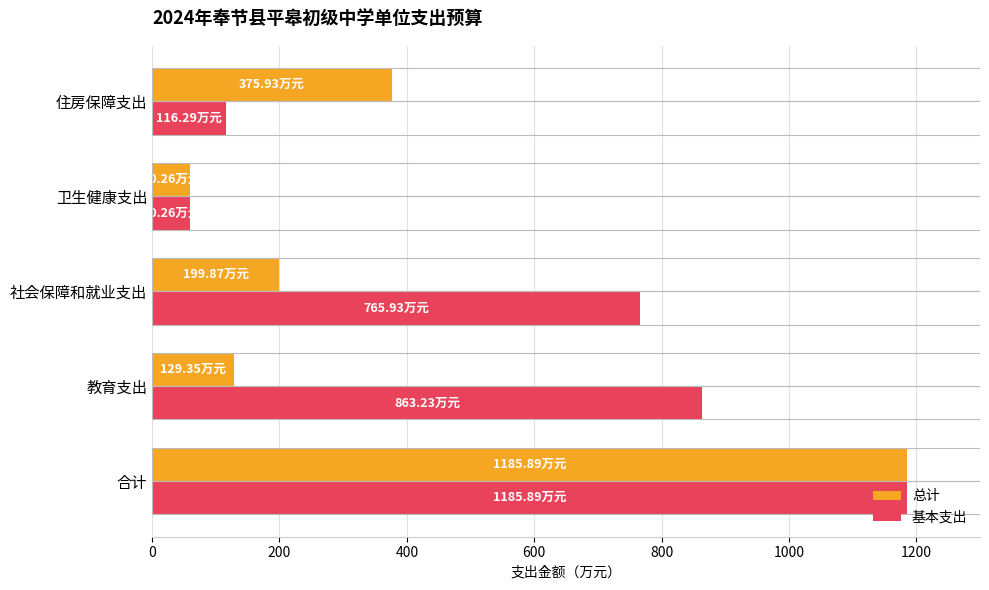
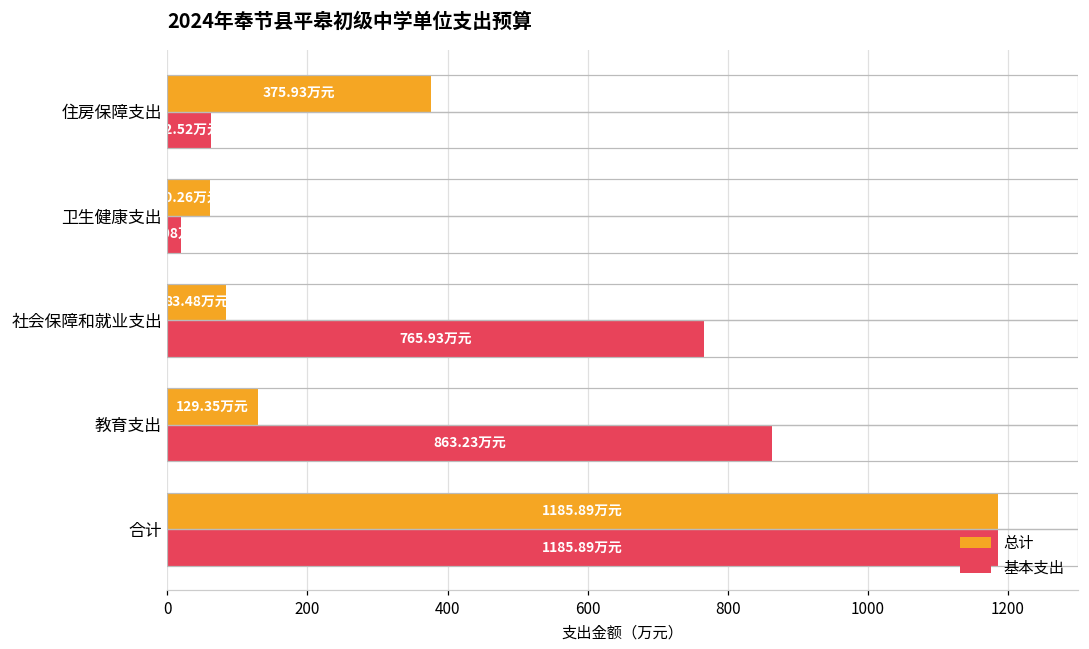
  {
    "总计": {
      "住房保障支出": 375.93,
      "卫生健康支出": 60.26,
-     "社会保障和就业支出": 199.87,
+     "社会保障和就业支出": 83.48,
      "教育支出": 129.35,
      "合计": 1185.89
    },
    "基本支出": {
-     "住房保障支出": 116.29,
-     "卫生健康支出": 60,
+     "住房保障支出": 62.52,
+     "卫生健康支出": 20,
      "社会保障和就业支出": 765.93,
      "教育支出": 863.23,
      "合计": 1185.89
    }
  }
